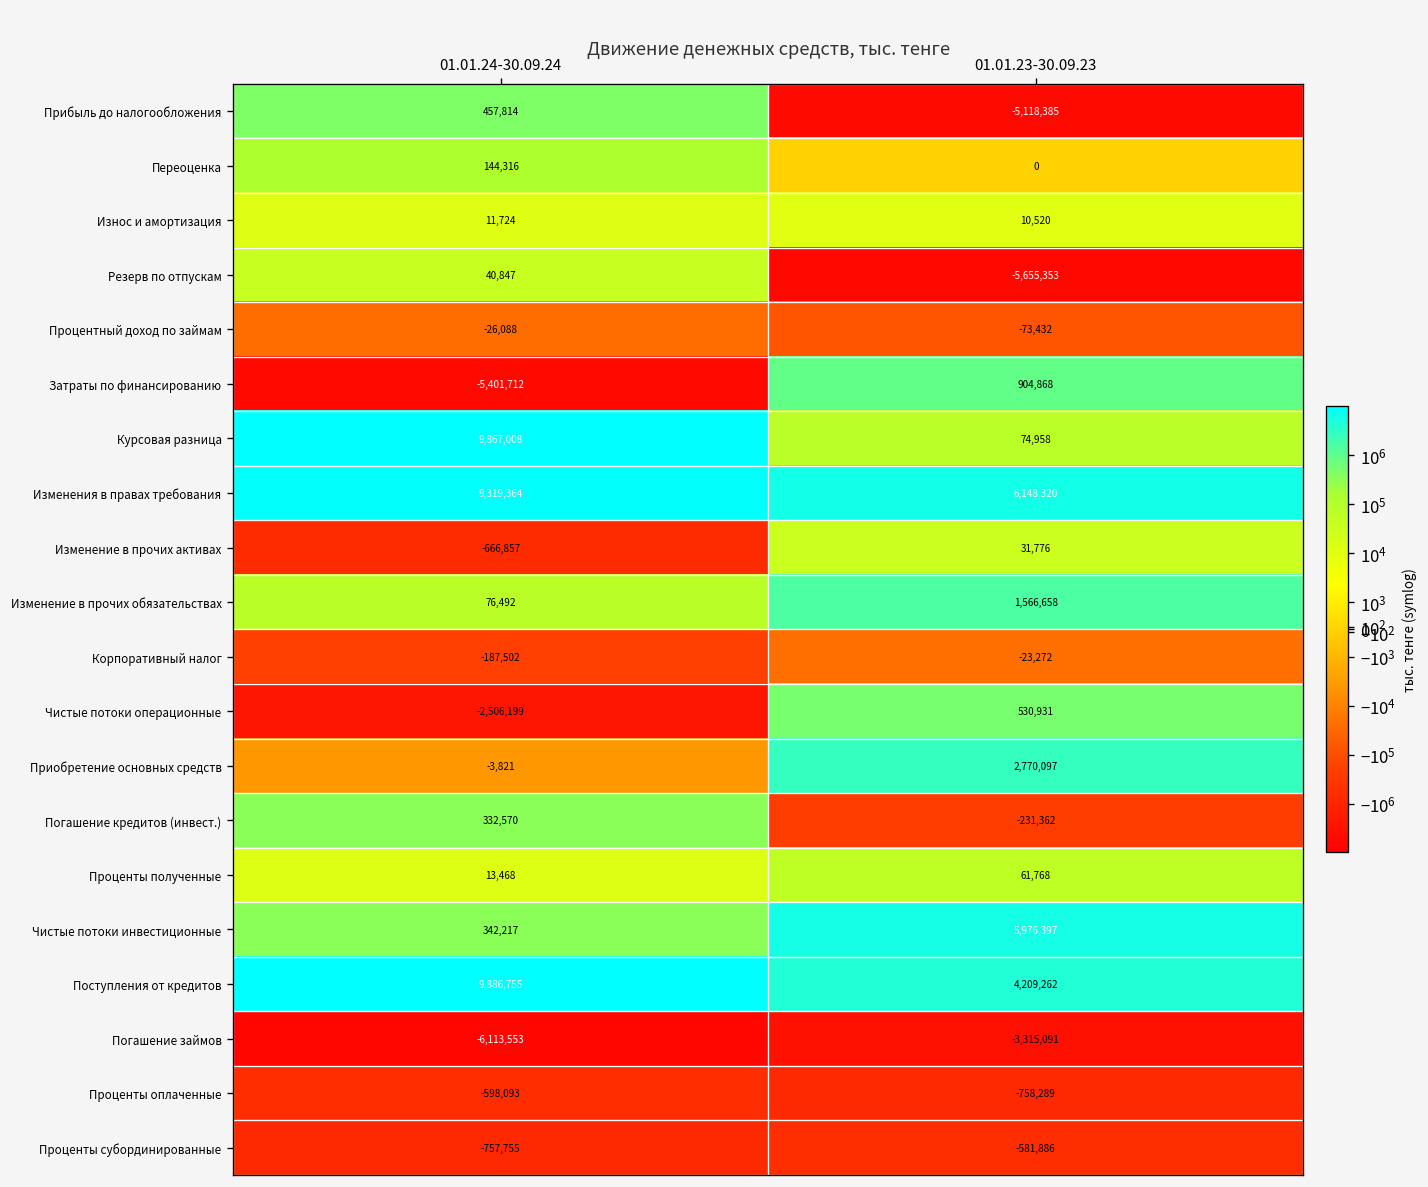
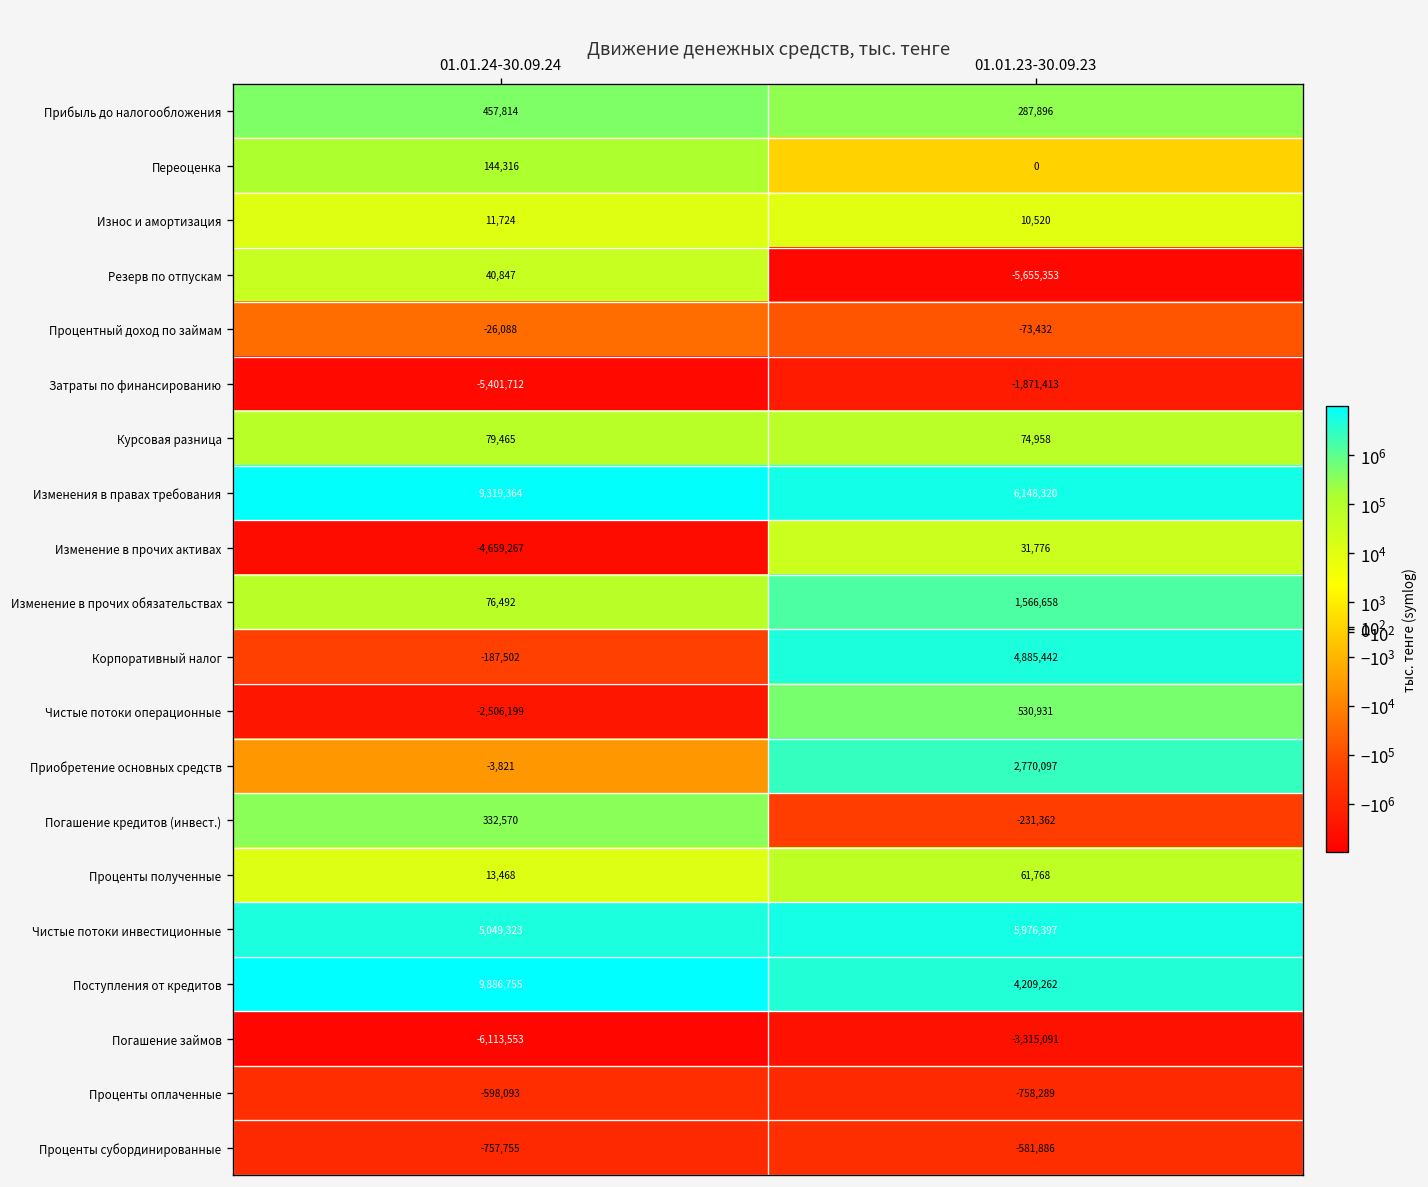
  {
    "Прибыль до налогообложения": {
      "01.01.24-30.09.24": "457,814",
-     "01.01.23-30.09.23": "-5,118,385"
+     "01.01.23-30.09.23": "287,896"
    },
    "Переоценка": {
      "01.01.24-30.09.24": "144,316",
      "01.01.23-30.09.23": "0"
    },
    "Износ и амортизация": {
      "01.01.24-30.09.24": "11,724",
      "01.01.23-30.09.23": "10,520"
    },
    "Резерв по отпускам": {
      "01.01.24-30.09.24": "40,847",
      "01.01.23-30.09.23": "-5,655,353"
    },
    "Процентный доход по займам": {
      "01.01.24-30.09.24": "-26,088",
      "01.01.23-30.09.23": "-73,432"
    },
    "Затраты по финансированию": {
      "01.01.24-30.09.24": "-5,401,712",
-     "01.01.23-30.09.23": "904,868"
+     "01.01.23-30.09.23": "-1,871,413"
    },
    "Курсовая разница": {
-     "01.01.24-30.09.24": "9,867,008",
+     "01.01.24-30.09.24": "79,465",
      "01.01.23-30.09.23": "74,958"
    },
    "Изменения в правах требования": {
      "01.01.24-30.09.24": "9,319,364",
      "01.01.23-30.09.23": "6,148,320"
    },
    "Изменение в прочих активах": {
-     "01.01.24-30.09.24": "-666,857",
+     "01.01.24-30.09.24": "-4,659,267",
      "01.01.23-30.09.23": "31,776"
    },
    "Изменение в прочих обязательствах": {
      "01.01.24-30.09.24": "76,492",
      "01.01.23-30.09.23": "1,566,658"
    },
    "Корпоративный налог": {
      "01.01.24-30.09.24": "-187,502",
-     "01.01.23-30.09.23": "-23,272"
+     "01.01.23-30.09.23": "4,885,442"
    },
    "Чистые потоки операционные": {
      "01.01.24-30.09.24": "-2,506,199",
      "01.01.23-30.09.23": "530,931"
    },
    "Приобретение основных средств": {
      "01.01.24-30.09.24": "-3,821",
      "01.01.23-30.09.23": "2,770,097"
    },
    "Погашение кредитов (инвест.)": {
      "01.01.24-30.09.24": "332,570",
      "01.01.23-30.09.23": "-231,362"
    },
    "Проценты полученные": {
      "01.01.24-30.09.24": "13,468",
      "01.01.23-30.09.23": "61,768"
    },
    "Чистые потоки инвестиционные": {
-     "01.01.24-30.09.24": "342,217",
+     "01.01.24-30.09.24": "5,049,323",
      "01.01.23-30.09.23": "5,976,397"
    },
    "Поступления от кредитов": {
      "01.01.24-30.09.24": "9,886,755",
      "01.01.23-30.09.23": "4,209,262"
    },
    "Погашение займов": {
      "01.01.24-30.09.24": "-6,113,553",
      "01.01.23-30.09.23": "-3,315,091"
    },
    "Проценты оплаченные": {
      "01.01.24-30.09.24": "-598,093",
      "01.01.23-30.09.23": "-758,289"
    },
    "Проценты субординированные": {
      "01.01.24-30.09.24": "-757,755",
      "01.01.23-30.09.23": "-581,886"
    }
  }
